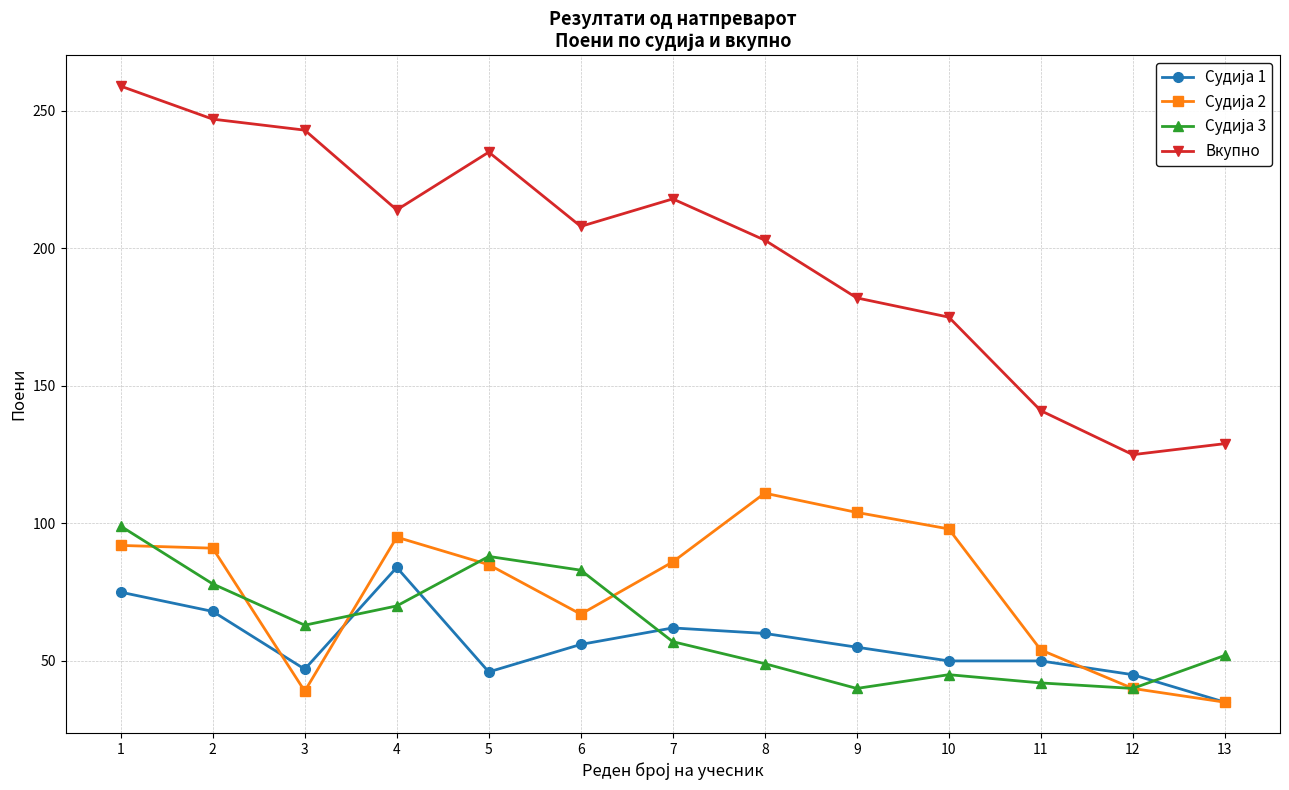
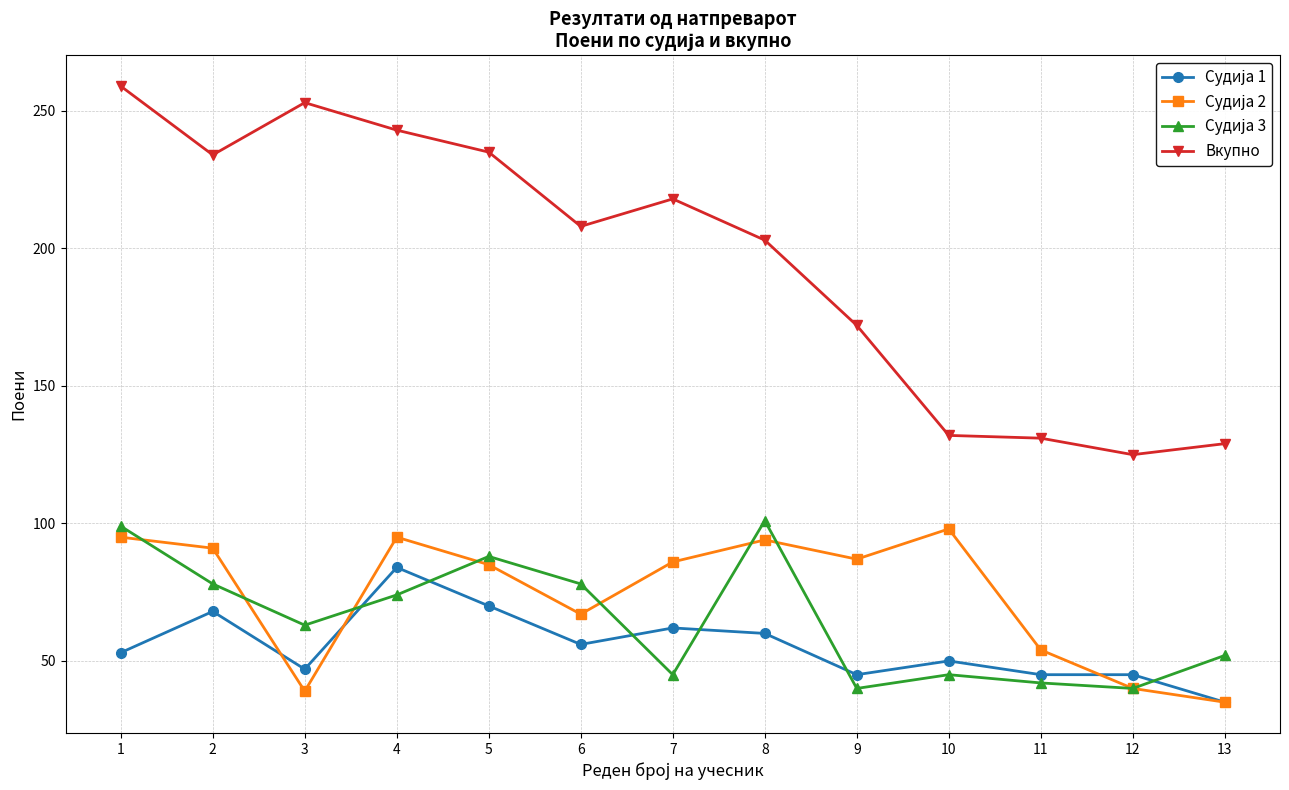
  {
    "Судија 1": {
-     "1": 75,
+     "1": 53,
      "2": 68,
      "3": 47,
      "4": 84,
-     "5": 46,
+     "5": 70,
      "6": 56,
      "7": 62,
      "8": 60,
-     "9": 55,
+     "9": 45,
      "10": 50,
-     "11": 50,
+     "11": 45,
      "12": 45
    },
    "Судија 2": {
-     "1": 92,
+     "1": 95,
      "2": 91,
      "3": 39,
      "4": 95,
      "5": 85,
      "6": 67,
      "7": 86,
-     "8": 111,
-     "9": 104,
+     "8": 94,
+     "9": 87,
      "10": 98,
      "11": 54
    },
    "Судија 3": {
      "1": 99,
      "2": 78,
      "3": 63,
-     "4": 70,
+     "4": 74,
      "5": 88,
-     "6": 83,
-     "7": 57,
-     "8": 49,
+     "6": 78,
+     "7": 45,
+     "8": 101,
      "9": 40,
      "10": 45,
      "11": 42,
      "13": 52
    },
    "Вкупно": {
      "1": 259,
-     "2": 247,
-     "3": 243,
-     "4": 214,
+     "2": 234,
+     "3": 253,
+     "4": 243,
      "5": 235,
      "6": 208,
      "7": 218,
      "8": 203,
-     "9": 182,
-     "10": 175,
-     "11": 141,
+     "9": 172,
+     "10": 132,
+     "11": 131,
      "12": 125,
      "13": 129
    }
  }
